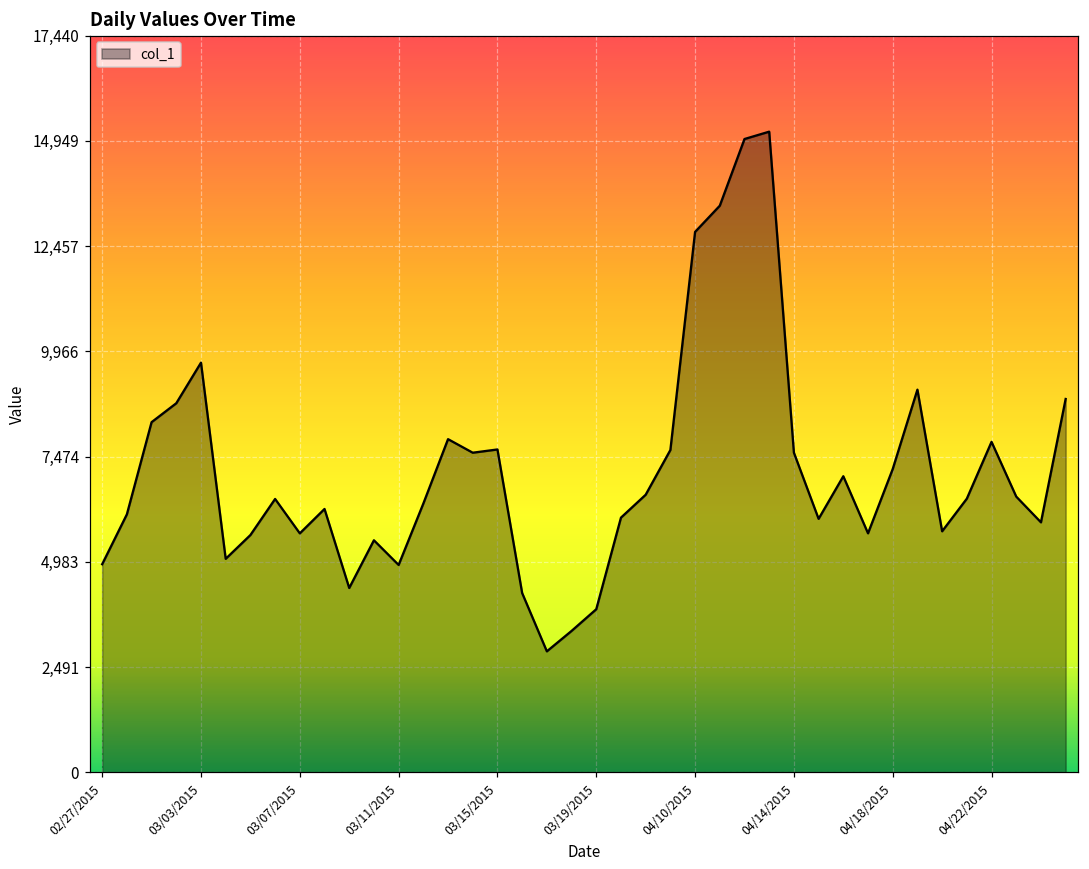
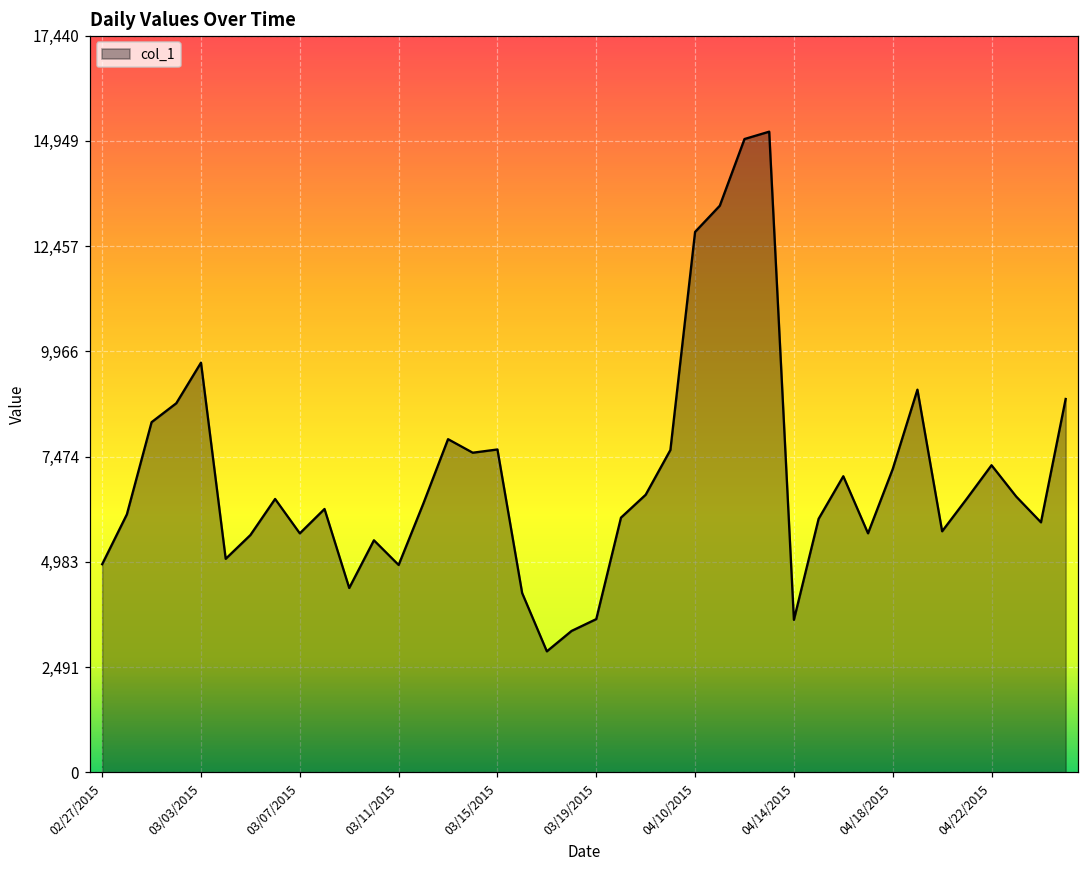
  {
    "02/27/2015": "4,900",
    "03/03/2015": "9,700",
    "03/07/2015": "5,700",
    "03/11/2015": "4,900",
    "03/15/2015": "7,600",
-   "03/19/2015": "3,900",
+   "03/19/2015": "3,600",
    "04/10/2015": "12,800",
-   "04/14/2015": "7,600",
+   "04/14/2015": "3,600",
    "04/18/2015": "7,200",
-   "04/22/2015": "7,800"
+   "04/22/2015": "7,300"
  }
